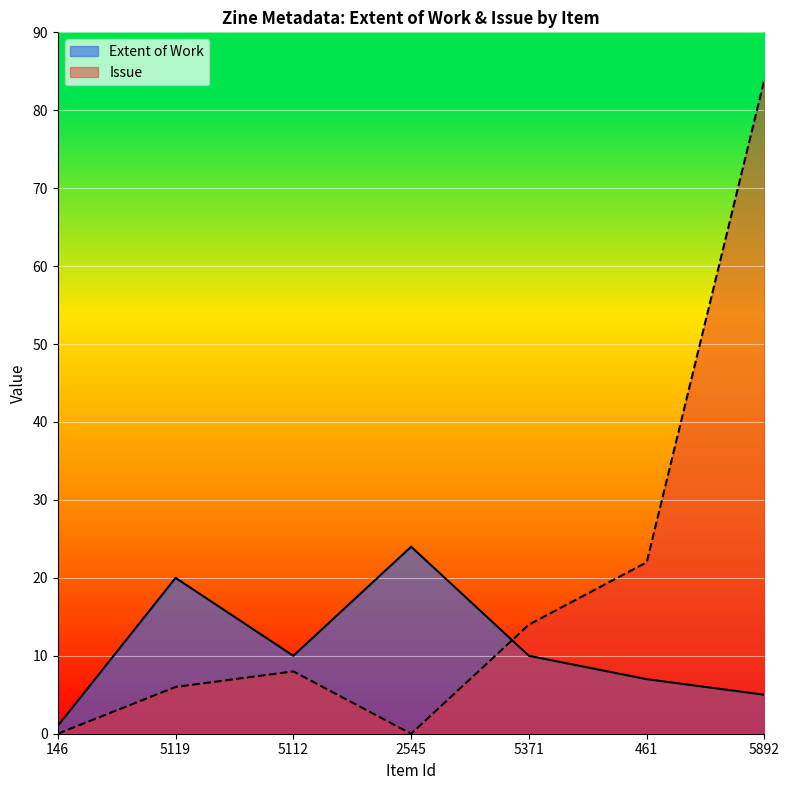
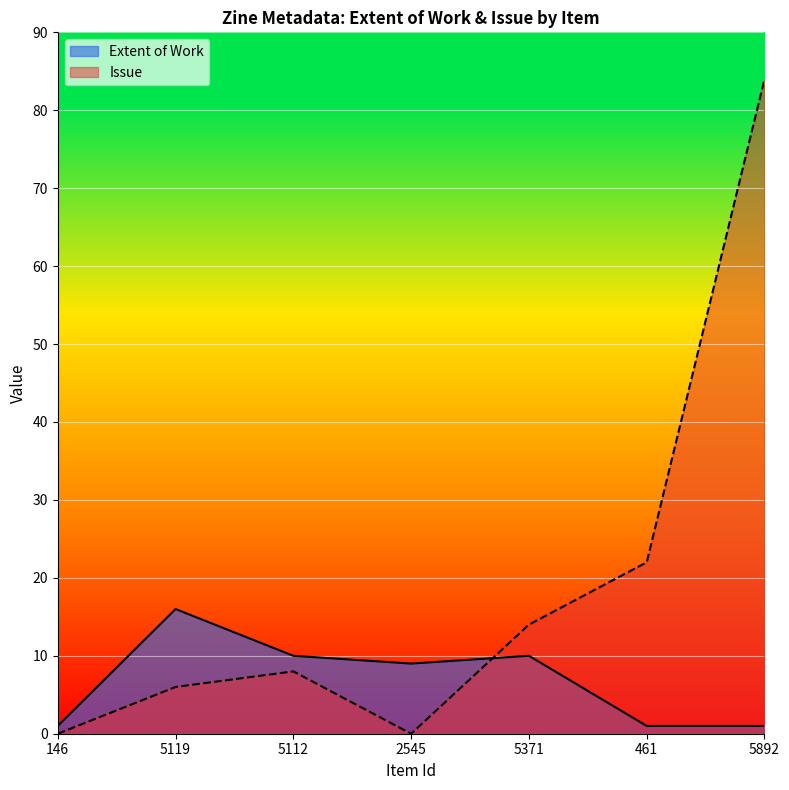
  {
    "Extent of Work": {
      "146": 1,
-     "5119": 20,
+     "5119": 16,
      "5112": 10,
-     "2545": 24,
+     "2545": 9,
      "5371": 10,
-     "461": 7,
-     "5892": 5
+     "461": 1,
+     "5892": 1
    },
    "Issue": {
      "146": 0,
      "5119": 6,
      "5112": 8,
      "2545": 0,
      "5371": 14,
      "461": 22,
      "5892": 84
    }
  }
